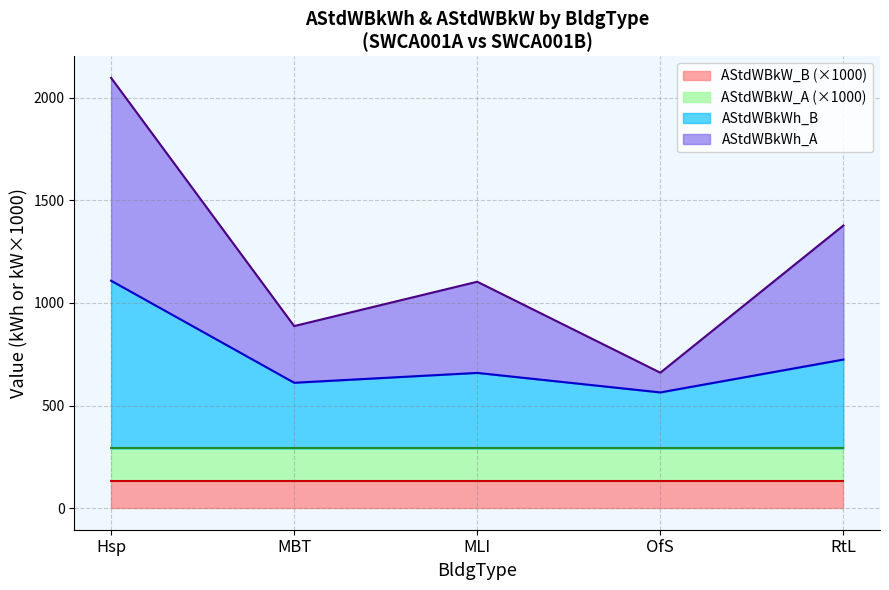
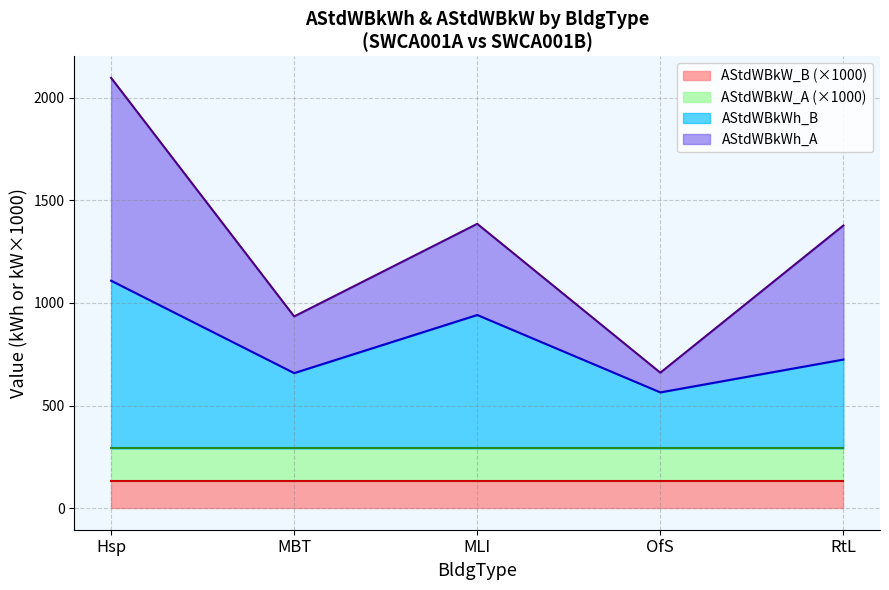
  {
    "AStdWBkW_B (×1000)": {
      "Hsp": 130,
      "MBT": 130,
      "MLI": 130,
      "OfS": 130,
      "RtL": 130
    },
    "AStdWBkW_A (×1000)": {
      "Hsp": 290,
      "MBT": 290,
      "MLI": 290,
      "OfS": 290,
      "RtL": 290
    },
    "AStdWBkWh_B": {
      "Hsp": 1110,
-     "MBT": 610,
-     "MLI": 660,
+     "MBT": 660,
+     "MLI": 940,
      "OfS": 560,
      "RtL": 720
    },
    "AStdWBkWh_A": {
      "Hsp": 2100,
      "MBT": 280,
      "MLI": 440,
      "OfS": 660,
      "RtL": 1380
    }
  }
